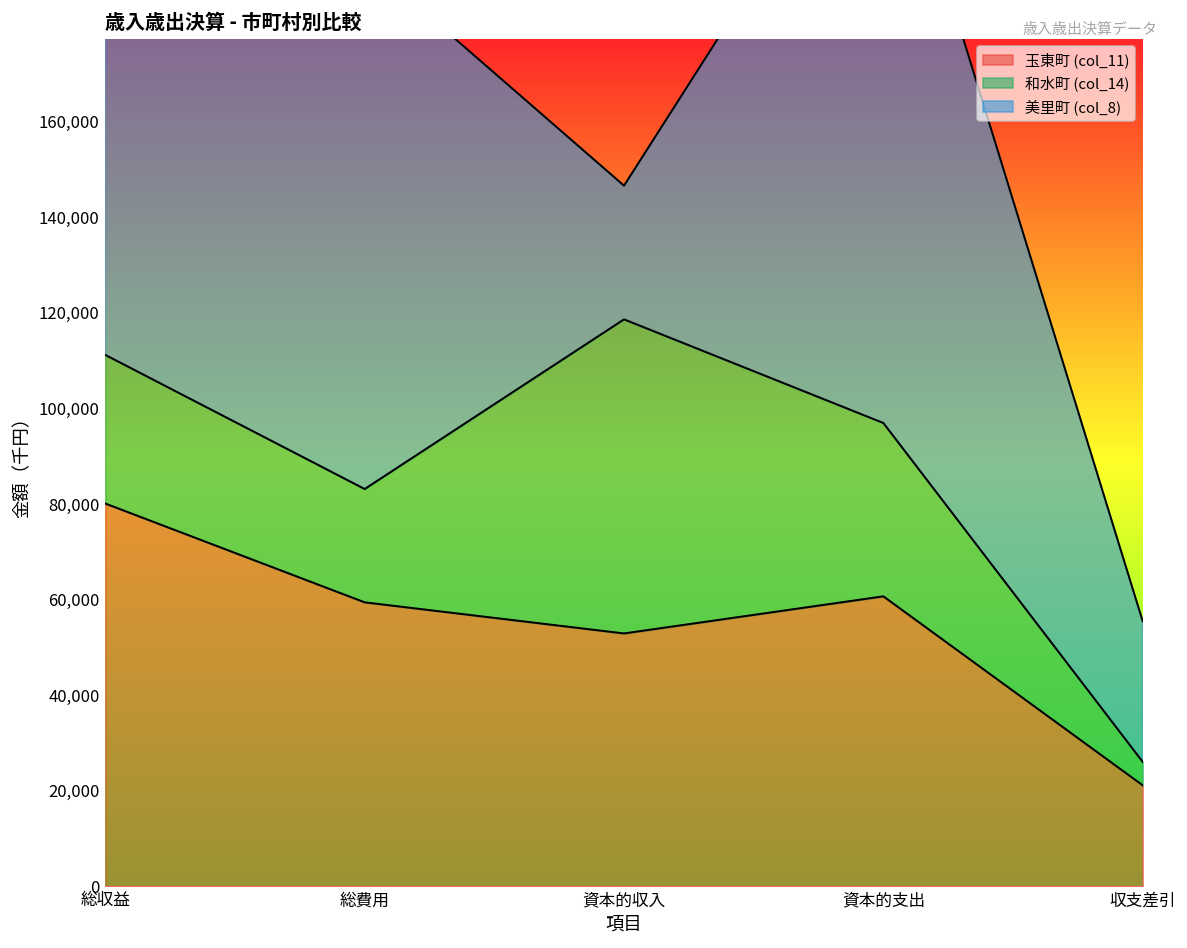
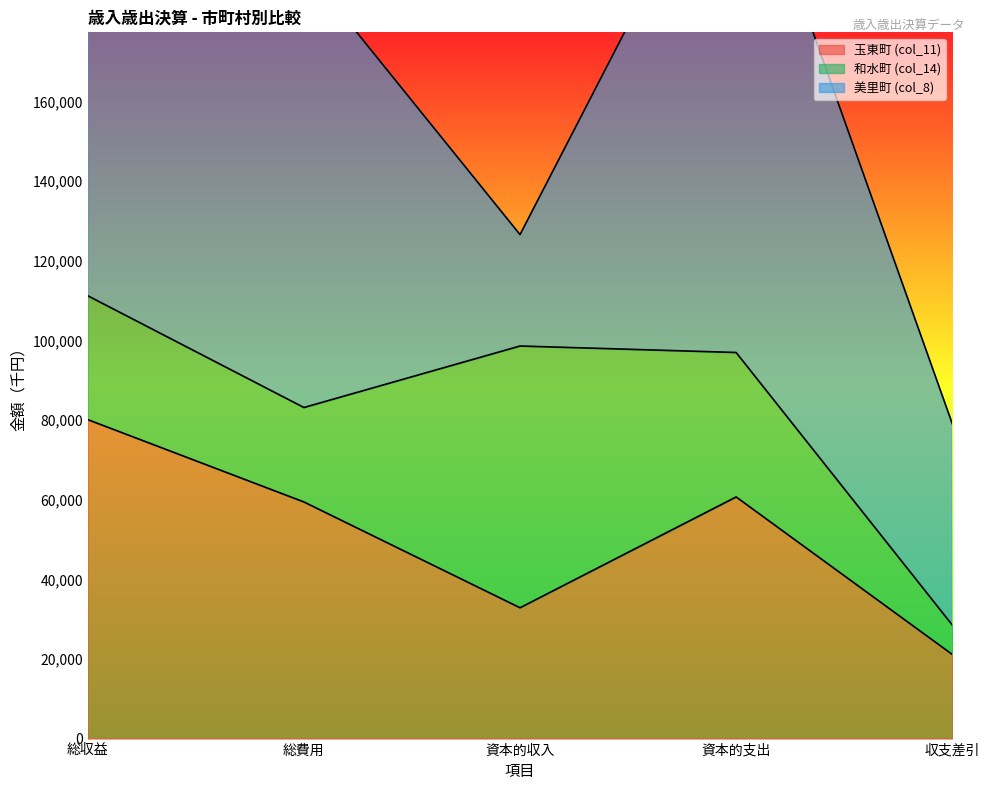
  {
    "玉東町 (col_11)": {
      "総収益": "80,000",
      "総費用": "59,000",
-     "資本的収入": "53,000",
+     "資本的収入": "33,000",
      "資本的支出": "61,000",
      "収支差引": "21,000"
    },
    "和水町 (col_14)": {
      "総収益": "31,000",
      "総費用": "24,000",
      "資本的収入": "66,000",
      "資本的支出": "36,000",
-     "収支差引": "5,000"
+     "収支差引": "7,000"
    },
    "美里町 (col_8)": {
      "資本的収入": "28,000",
-     "収支差引": "29,000"
+     "収支差引": "51,000"
    }
  }
